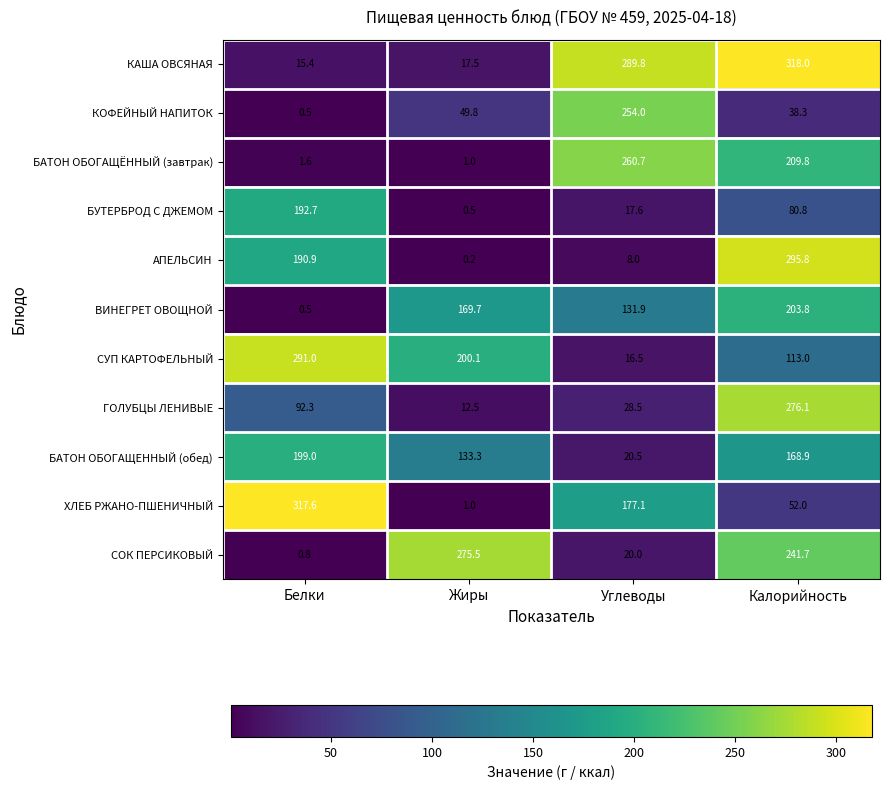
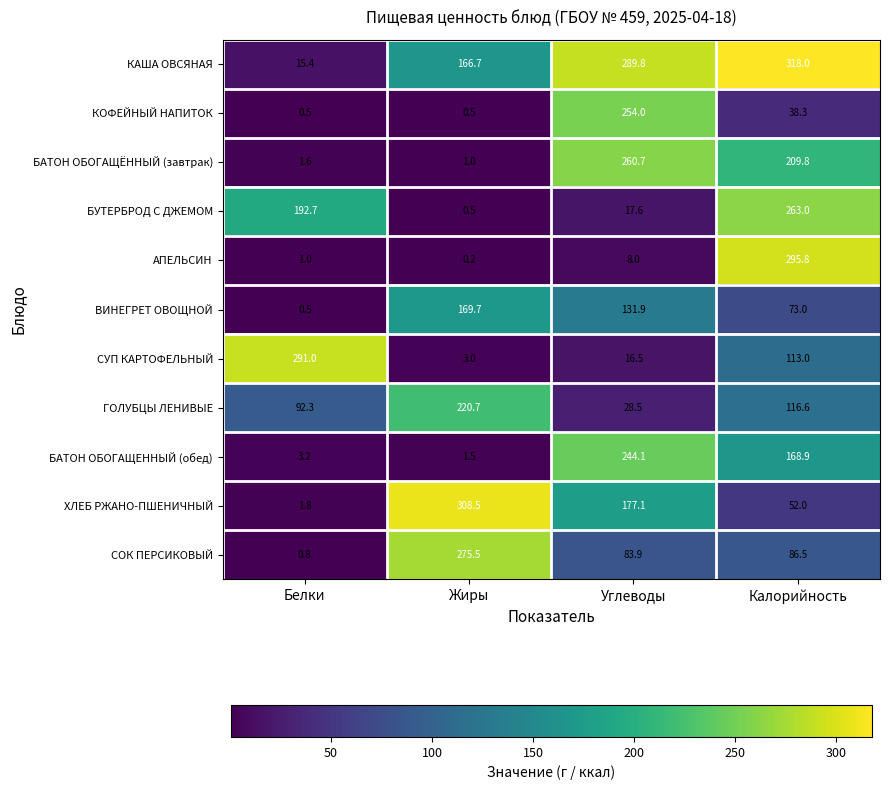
  {
    "КАША ОВСЯНАЯ": {
      "Белки": 15.4,
-     "Жиры": 17.5,
+     "Жиры": 166.7,
      "Углеводы": 289.8,
      "Калорийность": 318.0
    },
    "КОФЕЙНЫЙ НАПИТОК": {
      "Белки": 0.5,
-     "Жиры": 49.8,
+     "Жиры": 0.5,
      "Углеводы": 254.0,
      "Калорийность": 38.3
    },
    "БАТОН ОБОГАЩЁННЫЙ (завтрак)": {
      "Белки": 1.6,
      "Жиры": 1.0,
      "Углеводы": 260.7,
      "Калорийность": 209.8
    },
    "БУТЕРБРОД С ДЖЕМОМ": {
      "Белки": 192.7,
      "Жиры": 0.5,
      "Углеводы": 17.6,
-     "Калорийность": 80.8
+     "Калорийность": 263.0
    },
    "АПЕЛЬСИН": {
-     "Белки": 190.9,
+     "Белки": 1.0,
      "Жиры": 0.2,
      "Углеводы": 8.0,
      "Калорийность": 295.8
    },
    "ВИНЕГРЕТ ОВОЩНОЙ": {
      "Белки": 0.5,
      "Жиры": 169.7,
      "Углеводы": 131.9,
-     "Калорийность": 203.8
+     "Калорийность": 73.0
    },
    "СУП КАРТОФЕЛЬНЫЙ": {
      "Белки": 291.0,
-     "Жиры": 200.1,
+     "Жиры": 3.0,
      "Углеводы": 16.5,
      "Калорийность": 113.0
    },
    "ГОЛУБЦЫ ЛЕНИВЫЕ": {
      "Белки": 92.3,
-     "Жиры": 12.5,
+     "Жиры": 220.7,
      "Углеводы": 28.5,
-     "Калорийность": 276.1
+     "Калорийность": 116.6
    },
    "БАТОН ОБОГАЩЕННЫЙ (обед)": {
-     "Белки": 199.0,
-     "Жиры": 133.3,
-     "Углеводы": 20.5,
+     "Белки": 3.2,
+     "Жиры": 1.5,
+     "Углеводы": 244.1,
      "Калорийность": 168.9
    },
    "ХЛЕБ РЖАНО-ПШЕНИЧНЫЙ": {
-     "Белки": 317.6,
-     "Жиры": 1.0,
+     "Белки": 1.8,
+     "Жиры": 308.5,
      "Углеводы": 177.1,
      "Калорийность": 52.0
    },
    "СОК ПЕРСИКОВЫЙ": {
      "Белки": 0.8,
      "Жиры": 275.5,
-     "Углеводы": 20.0,
-     "Калорийность": 241.7
+     "Углеводы": 83.9,
+     "Калорийность": 86.5
    }
  }
